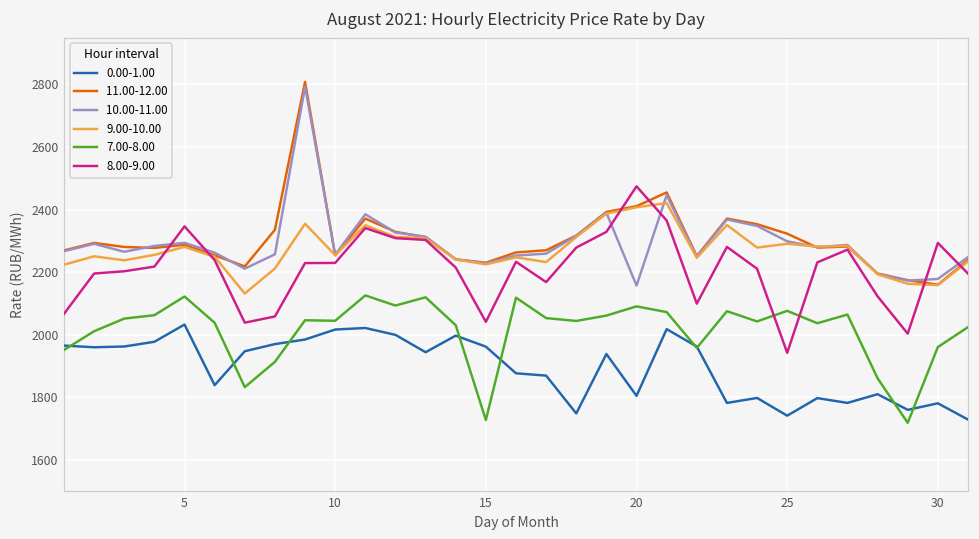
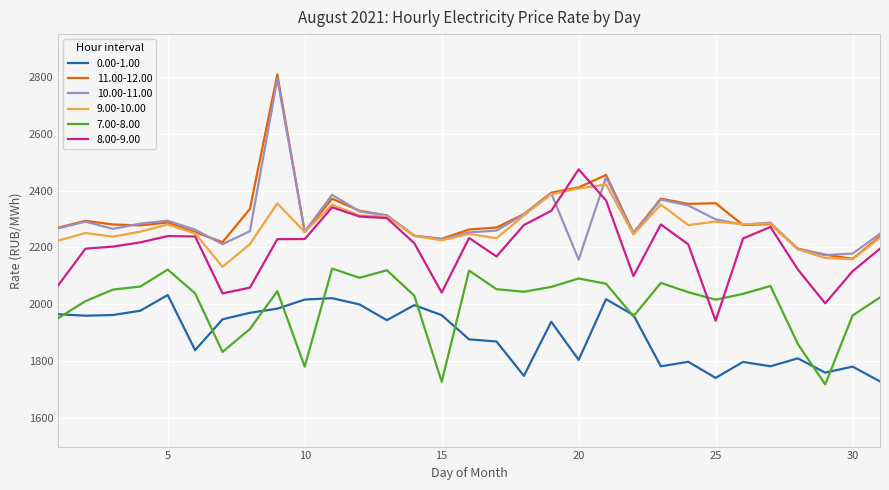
  {
    "0.00-1.00": {
      "5": 2030,
      "10": 2020,
      "15": 1960,
      "20": 1800,
      "25": 1740,
      "30": 1780
    },
    "11.00-12.00": {
-     "25": 2320
+     "25": 2360
    },
    "10.00-11.00": {
      "20": 2160,
      "30": 2180
    },
    "7.00-8.00": {
      "5": 2120,
-     "10": 2040,
+     "10": 1780,
      "15": 1730,
      "20": 2090,
-     "25": 2080,
+     "25": 2020,
      "30": 1960
    },
    "8.00-9.00": {
-     "5": 2350,
+     "5": 2240,
      "10": 2230,
      "15": 2040,
      "20": 2470,
      "25": 1940,
-     "30": 2290
+     "30": 2120
    }
  }
